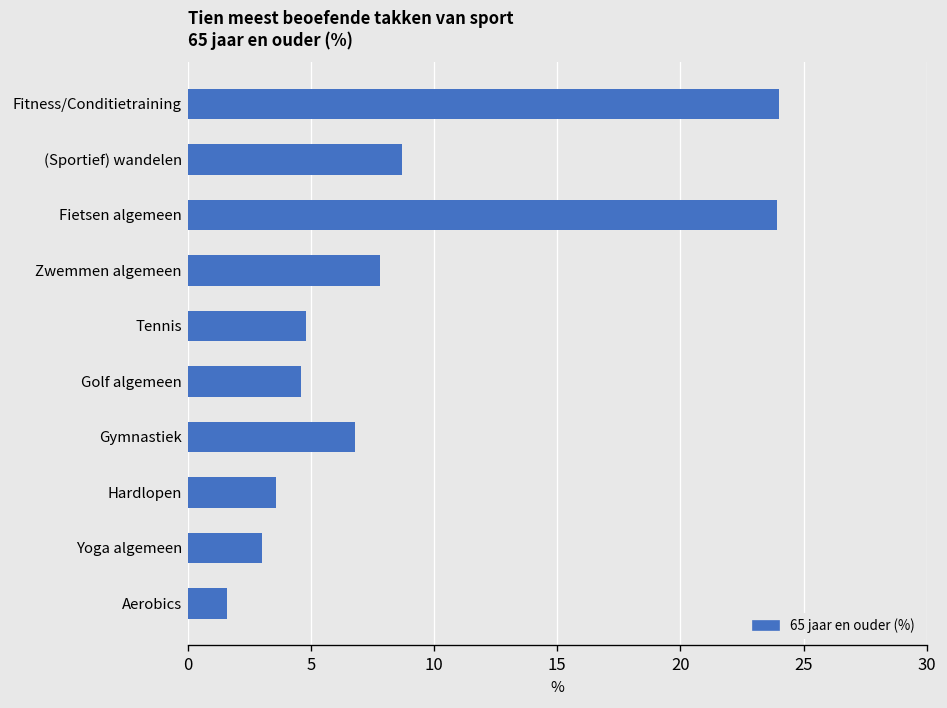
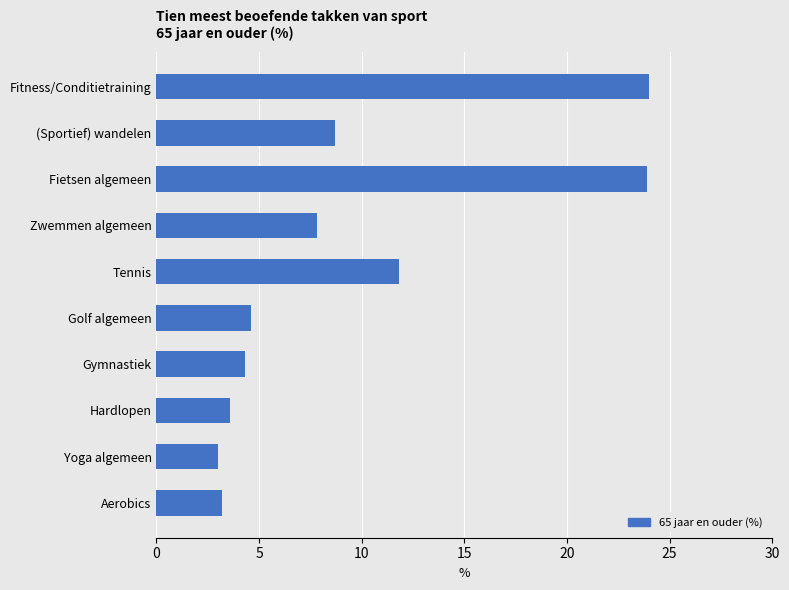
  {
    "Fitness/Conditietraining": 24.0,
    "(Sportief) wandelen": 8.7,
    "Fietsen algemeen": 23.9,
    "Zwemmen algemeen": 7.8,
-   "Tennis": 4.8,
+   "Tennis": 11.8,
    "Golf algemeen": 4.6,
-   "Gymnastiek": 6.8,
+   "Gymnastiek": 4.3,
    "Hardlopen": 3.6,
    "Yoga algemeen": 3.0,
-   "Aerobics": 1.6
+   "Aerobics": 3.2
  }
